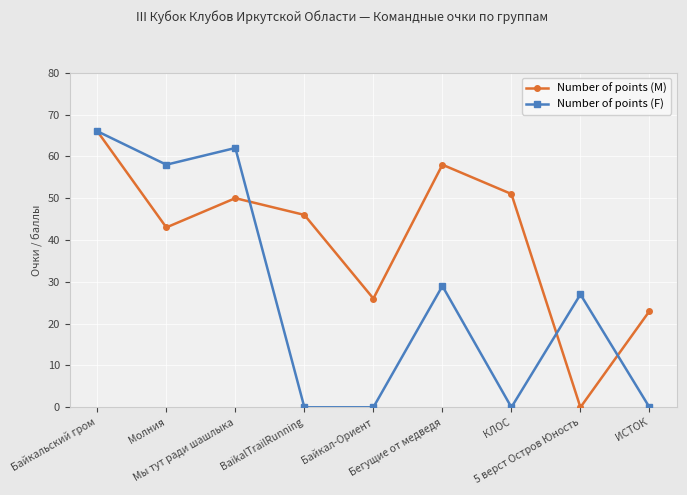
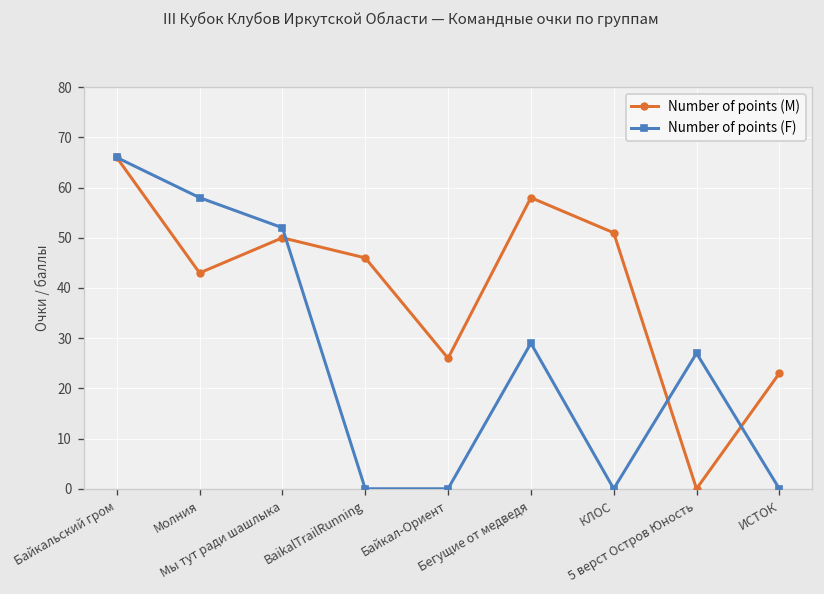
  {
    "Number of points (M)": {
      "Молния": 43,
      "Мы тут ради шашлыка": 50,
      "BaikalTrailRunning": 46,
      "Байкал-Ориент": 26,
      "Бегущие от медведя": 58,
      "КЛОС": 51,
      "5 верст Остров Юность": 0,
      "ИСТОК": 23
    },
    "Number of points (F)": {
      "Молния": 58,
-     "Мы тут ради шашлыка": 62,
+     "Мы тут ради шашлыка": 52,
      "BaikalTrailRunning": 0,
      "Байкал-Ориент": 0,
      "Бегущие от медведя": 29,
      "КЛОС": 0,
      "5 верст Остров Юность": 27,
      "ИСТОК": 0
    }
  }
